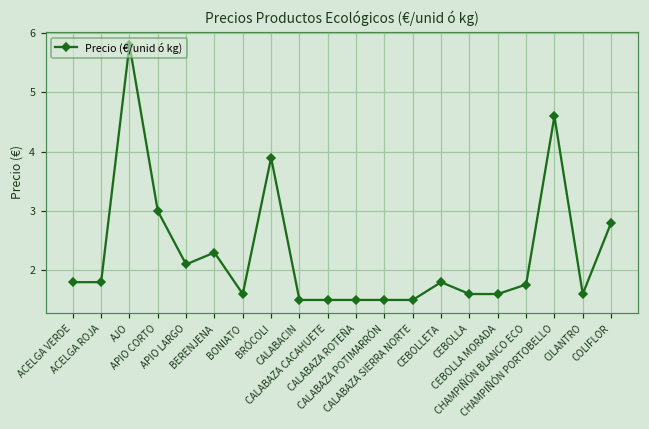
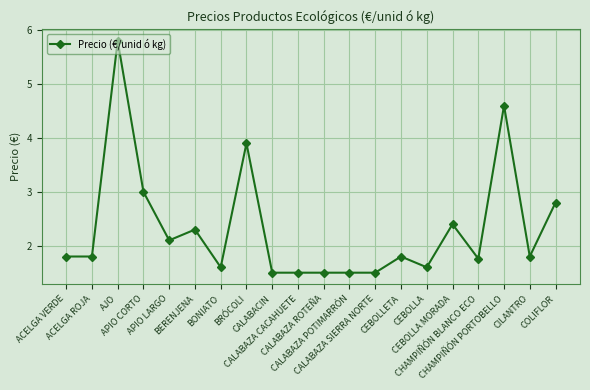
  {
    "ACELGA VERDE": 1.8,
    "ACELGA ROJA": 1.8,
    "APIO CORTO": 3.0,
    "APIO LARGO": 2.1,
    "BERENJENA": 2.3,
    "BONIATO": 1.6,
    "BRÓCOLI": 3.9,
    "CALABACIN": 1.5,
    "CALABAZA CACAHUETE": 1.5,
    "CALABAZA ROTEÑA": 1.5,
    "CALABAZA POTIMARRÓN": 1.5,
    "CALABAZA SIERRA NORTE": 1.5,
    "CEBOLLETA": 1.8,
    "CEBOLLA": 1.6,
-   "CEBOLLA MORADA": 1.6,
+   "CEBOLLA MORADA": 2.4,
    "CHAMPIÑÓN BLANCO ECO": 1.8,
    "CHAMPIÑÓN PORTOBELLO": 4.6,
-   "CILANTRO": 1.6,
+   "CILANTRO": 1.8,
    "COLIFLOR": 2.8
  }
